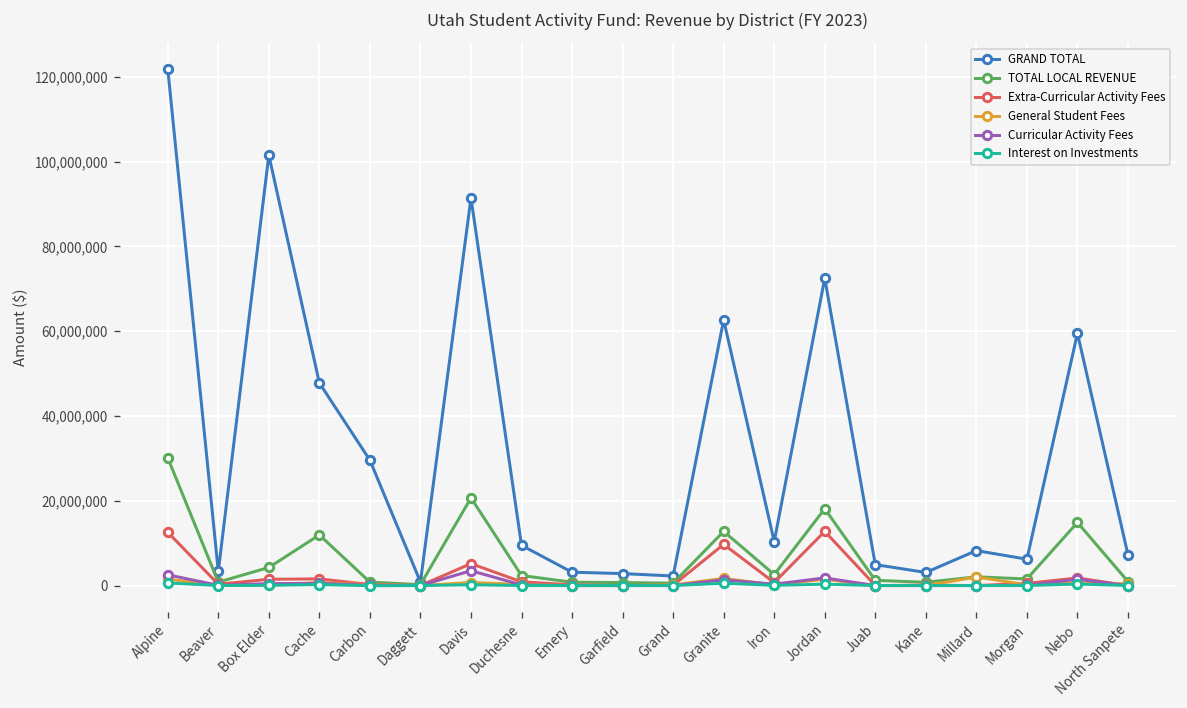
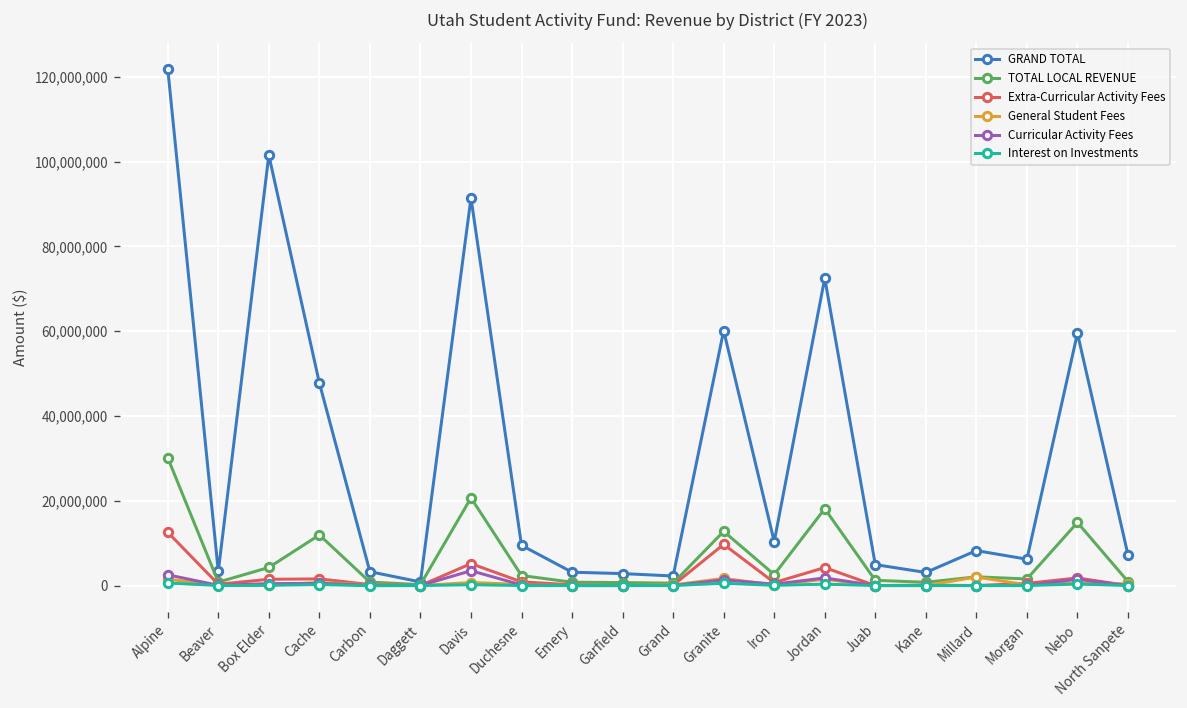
  {
    "GRAND TOTAL": {
      "Alpine": "122,000,000",
      "Beaver": "3,000,000",
      "Box Elder": "102,000,000",
      "Cache": "48,000,000",
-     "Carbon": "30,000,000",
+     "Carbon": "3,000,000",
      "Davis": "91,000,000",
      "Duchesne": "9,000,000",
      "Emery": "3,000,000",
      "Garfield": "3,000,000",
      "Grand": "2,000,000",
-     "Granite": "63,000,000",
+     "Granite": "60,000,000",
      "Iron": "10,000,000",
      "Jordan": "72,000,000",
      "Juab": "5,000,000",
      "Kane": "3,000,000",
      "Millard": "8,000,000",
      "Morgan": "6,000,000",
      "Nebo": "60,000,000",
      "North Sanpete": "7,000,000"
    },
    "TOTAL LOCAL REVENUE": {
      "Alpine": "30,000,000",
      "Box Elder": "4,000,000",
      "Cache": "12,000,000",
      "Davis": "21,000,000",
      "Duchesne": "2,000,000",
      "Granite": "13,000,000",
      "Iron": "3,000,000",
      "Jordan": "18,000,000",
      "Juab": "1,000,000",
      "Morgan": "2,000,000",
      "Nebo": "15,000,000"
    },
    "Extra-Curricular Activity Fees": {
      "Alpine": "13,000,000",
      "Box Elder": "1,000,000",
      "Cache": "2,000,000",
      "Davis": "5,000,000",
      "Granite": "10,000,000",
-     "Jordan": "13,000,000"
+     "Jordan": "4,000,000"
    },
    "General Student Fees": {
      "Alpine": "2,000,000"
    },
    "Curricular Activity Fees": {
      "Alpine": "3,000,000",
      "Davis": "3,000,000"
    },
    "Interest on Investments": {
      "Alpine": "1,000,000",
      "Granite": "1,000,000",
      "Jordan": "0"
    }
  }
